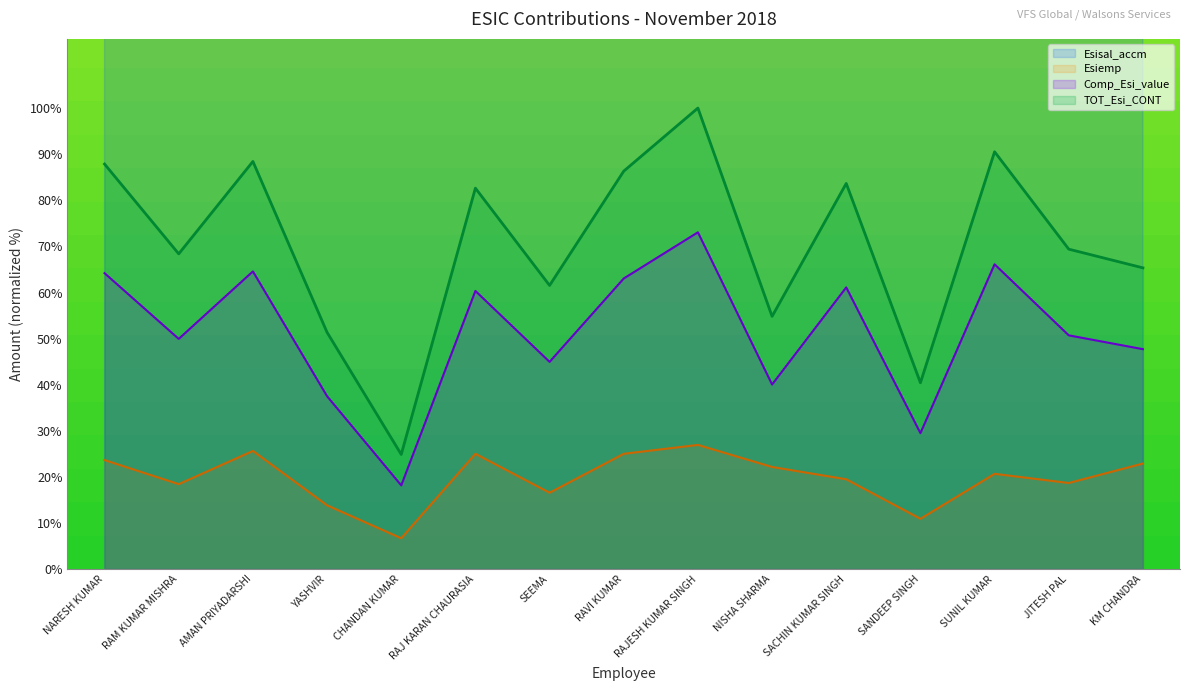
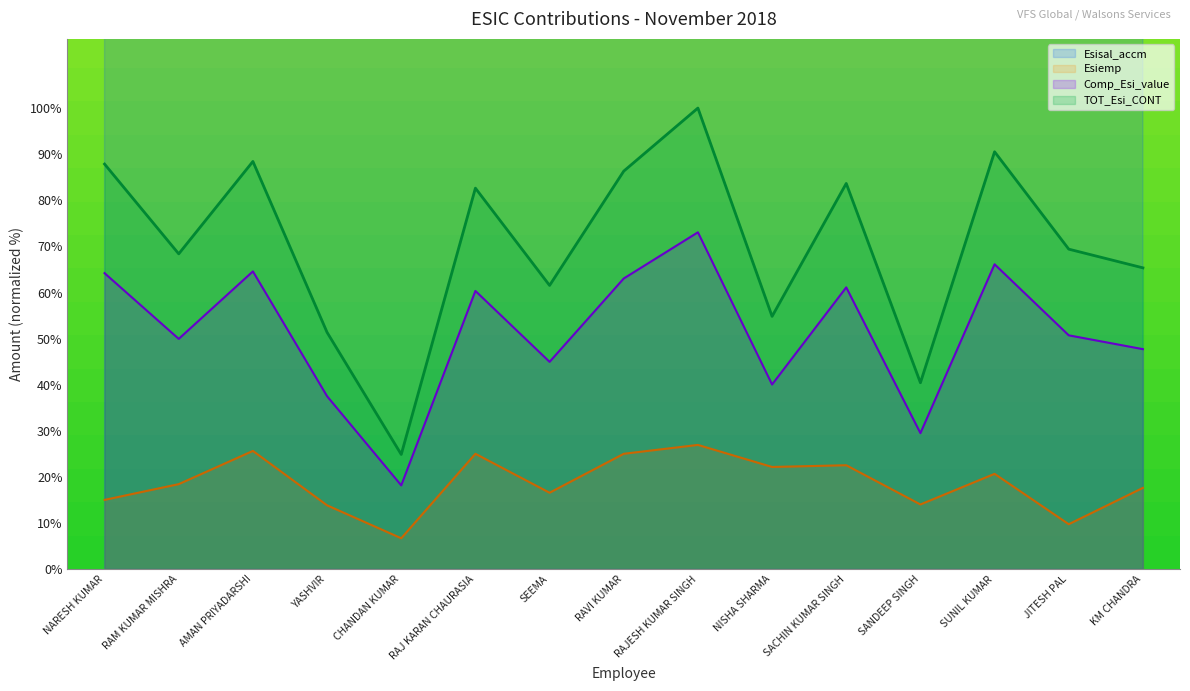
  {
    "Esiemp": {
-     "NARESH KUMAR": "24%",
+     "NARESH KUMAR": "15%",
      "RAM KUMAR MISHRA": "18%",
      "AMAN PRIYADARSHI": "26%",
      "YASHVIR": "14%",
      "CHANDAN KUMAR": "7%",
      "RAJ KARAN CHAURASIA": "25%",
      "SEEMA": "17%",
      "RAVI KUMAR": "25%",
      "RAJESH KUMAR SINGH": "27%",
      "NISHA SHARMA": "22%",
-     "SACHIN KUMAR SINGH": "19%",
-     "SANDEEP SINGH": "11%",
+     "SACHIN KUMAR SINGH": "23%",
+     "SANDEEP SINGH": "14%",
      "SUNIL KUMAR": "21%",
-     "JITESH PAL": "19%",
-     "KM CHANDRA": "23%"
+     "JITESH PAL": "10%",
+     "KM CHANDRA": "18%"
    }
  }
